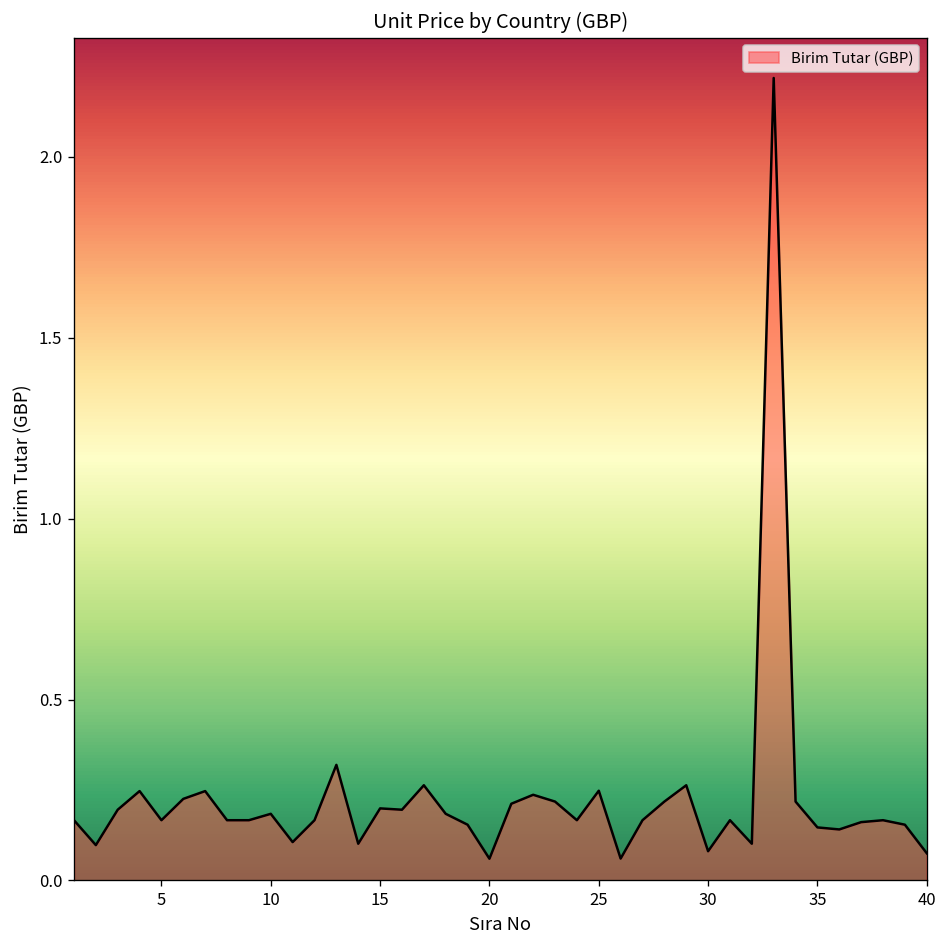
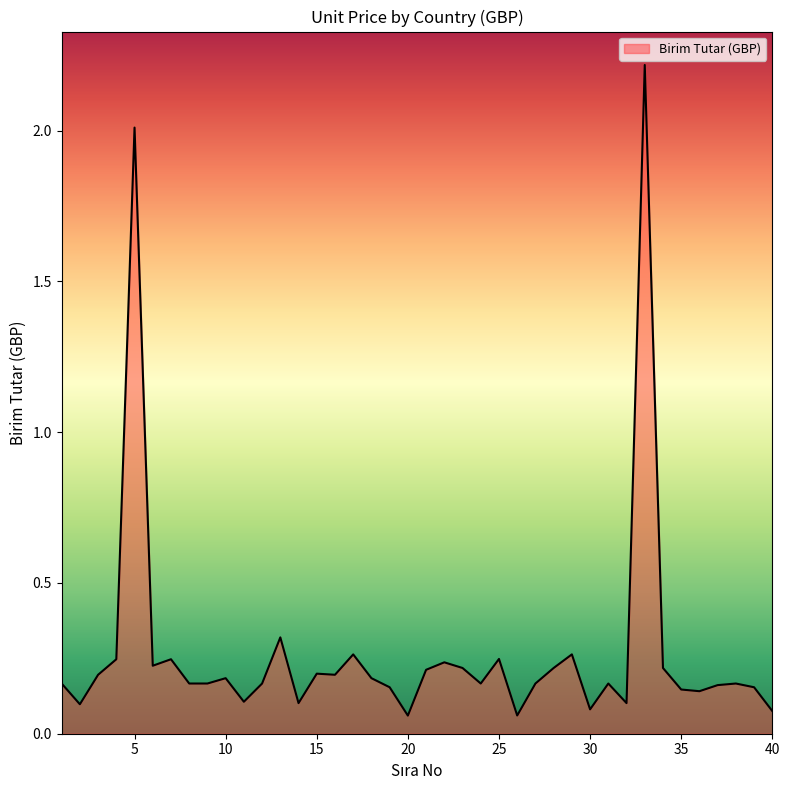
  {
-   "5": 0.17,
+   "5": 2.01,
    "10": 0.18,
    "15": 0.20,
    "20": 0.06,
    "25": 0.25,
    "30": 0.08,
    "35": 0.15,
    "40": 0.08
  }
